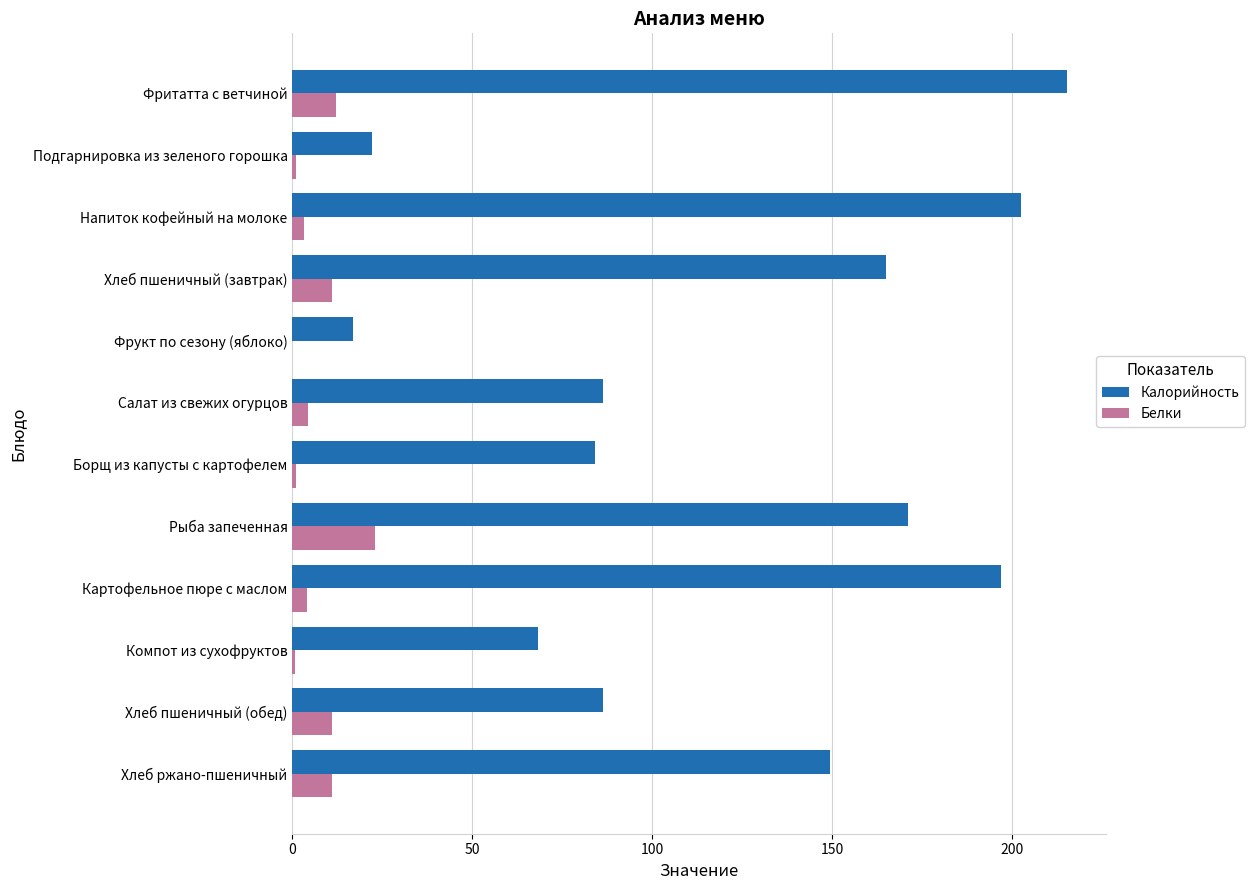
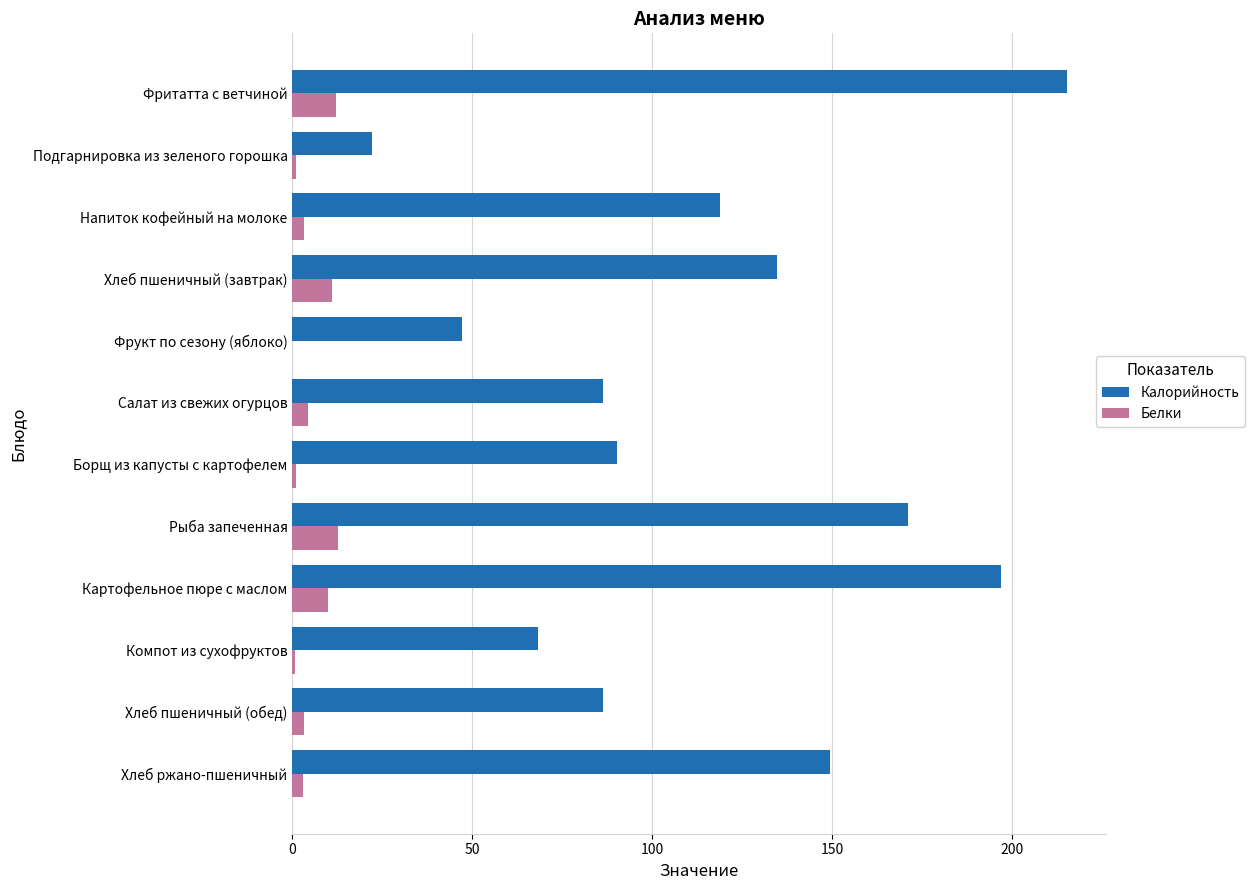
  {
    "Калорийность": {
      "Фритатта с ветчиной": 215,
      "Подгарнировка из зеленого горошка": 22,
-     "Напиток кофейный на молоке": 203,
-     "Хлеб пшеничный (завтрак)": 165,
-     "Фрукт по сезону (яблоко)": 17,
+     "Напиток кофейный на молоке": 119,
+     "Хлеб пшеничный (завтрак)": 135,
+     "Фрукт по сезону (яблоко)": 47,
      "Салат из свежих огурцов": 86,
-     "Борщ из капусты с картофелем": 84,
+     "Борщ из капусты с картофелем": 90,
      "Рыба запеченная": 171,
      "Картофельное пюре с маслом": 197,
      "Компот из сухофруктов": 68,
      "Хлеб пшеничный (обед)": 86,
      "Хлеб ржано-пшеничный": 149
    },
    "Белки": {
      "Фритатта с ветчиной": 12,
      "Подгарнировка из зеленого горошка": 1,
      "Напиток кофейный на молоке": 3,
      "Хлеб пшеничный (завтрак)": 11,
      "Фрукт по сезону (яблоко)": 0,
      "Салат из свежих огурцов": 4,
      "Борщ из капусты с картофелем": 1,
-     "Рыба запеченная": 23,
-     "Картофельное пюре с маслом": 4,
-     "Хлеб пшеничный (обед)": 11,
-     "Хлеб ржано-пшеничный": 11
+     "Рыба запеченная": 13,
+     "Картофельное пюре с маслом": 10,
+     "Хлеб пшеничный (обед)": 3,
+     "Хлеб ржано-пшеничный": 3
    }
  }
